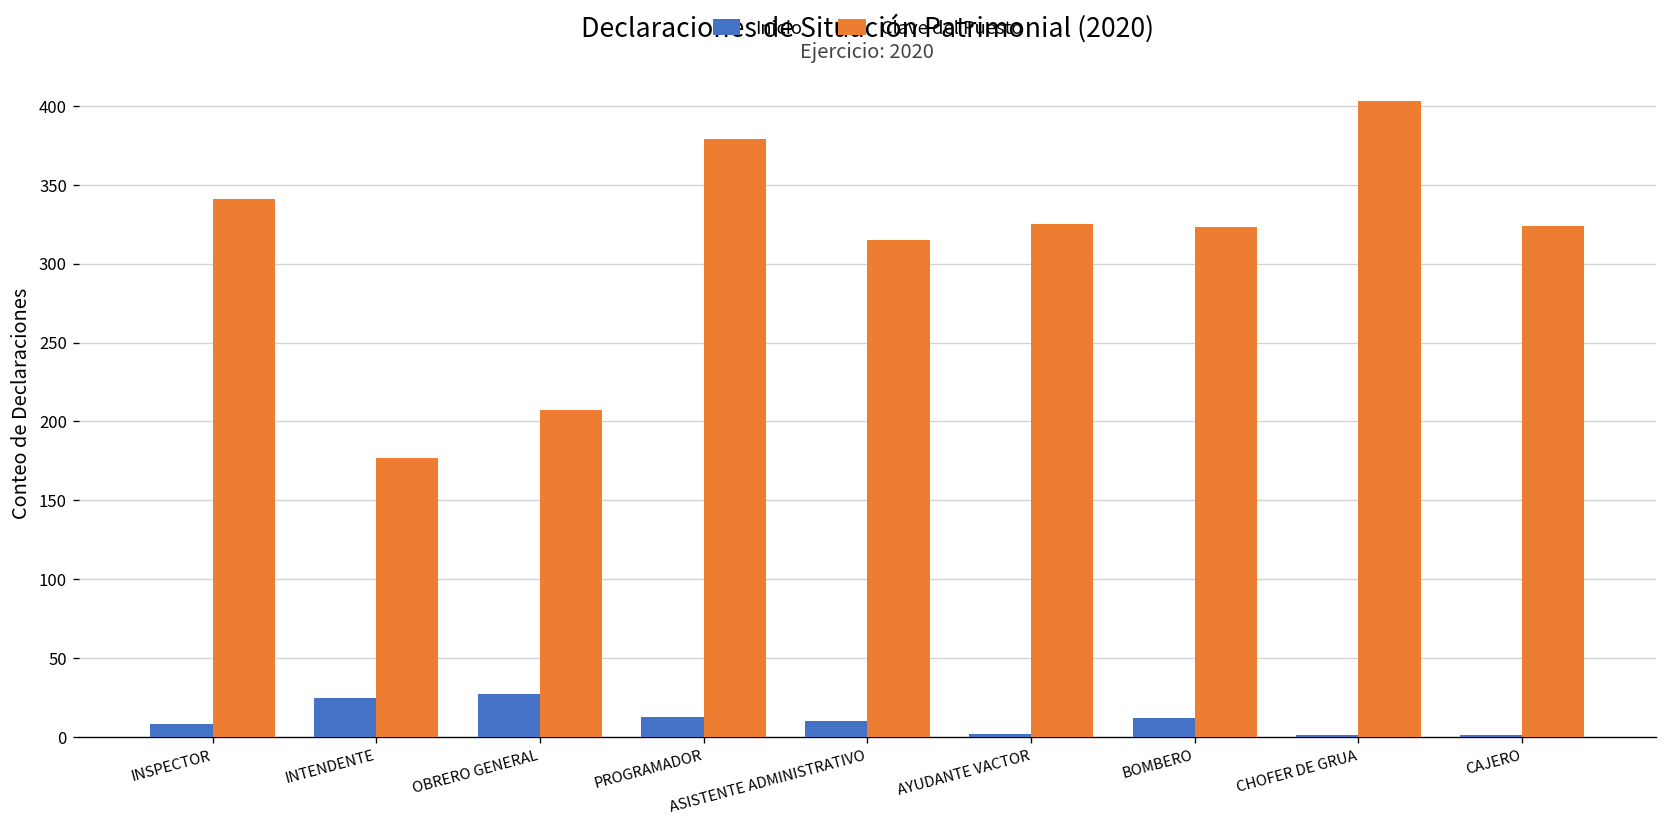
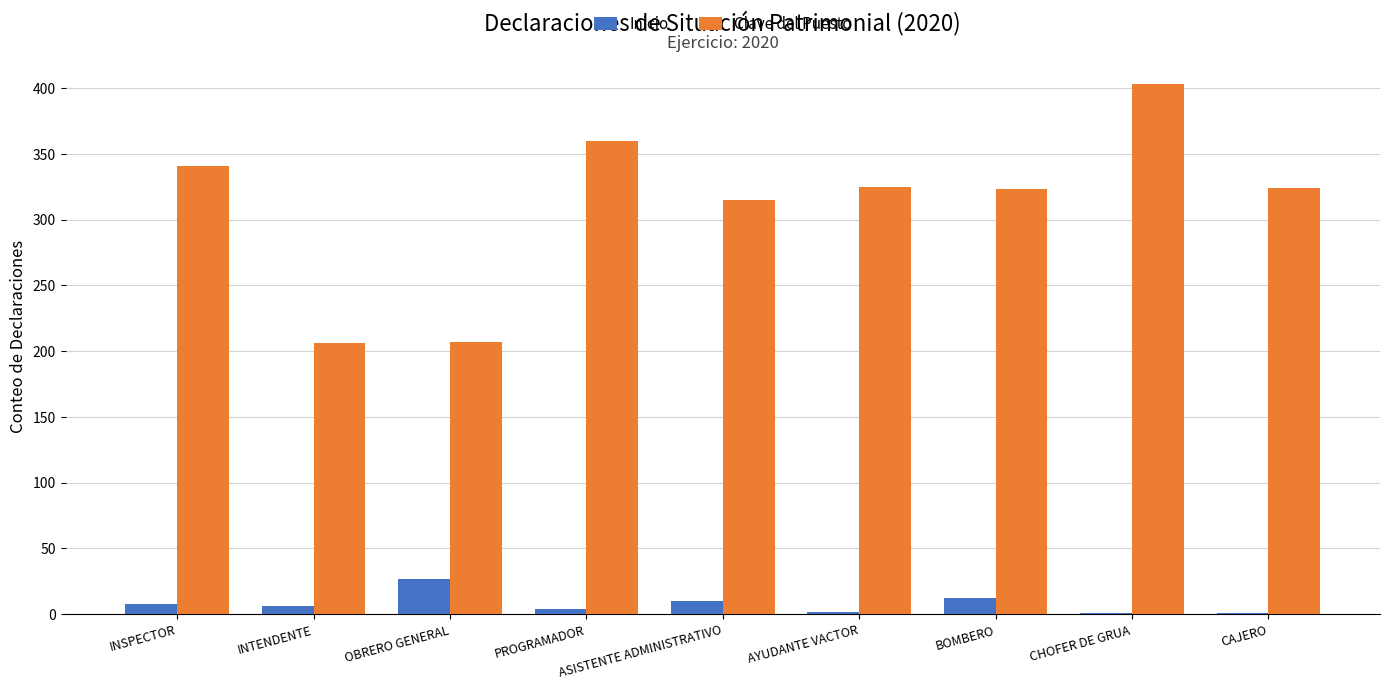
  {
    "Inicio": {
      "INSPECTOR": 8,
-     "INTENDENTE": 25,
+     "INTENDENTE": 6,
      "OBRERO GENERAL": 27,
-     "PROGRAMADOR": 13,
+     "PROGRAMADOR": 4,
      "ASISTENTE ADMINISTRATIVO": 10,
      "AYUDANTE VACTOR": 2,
      "BOMBERO": 12
    },
    "Clave del Puesto": {
      "INSPECTOR": 341,
-     "INTENDENTE": 177,
+     "INTENDENTE": 206,
      "OBRERO GENERAL": 207,
-     "PROGRAMADOR": 379,
+     "PROGRAMADOR": 360,
      "ASISTENTE ADMINISTRATIVO": 315,
      "AYUDANTE VACTOR": 325,
      "BOMBERO": 323,
      "CHOFER DE GRUA": 403,
      "CAJERO": 324
    }
  }
